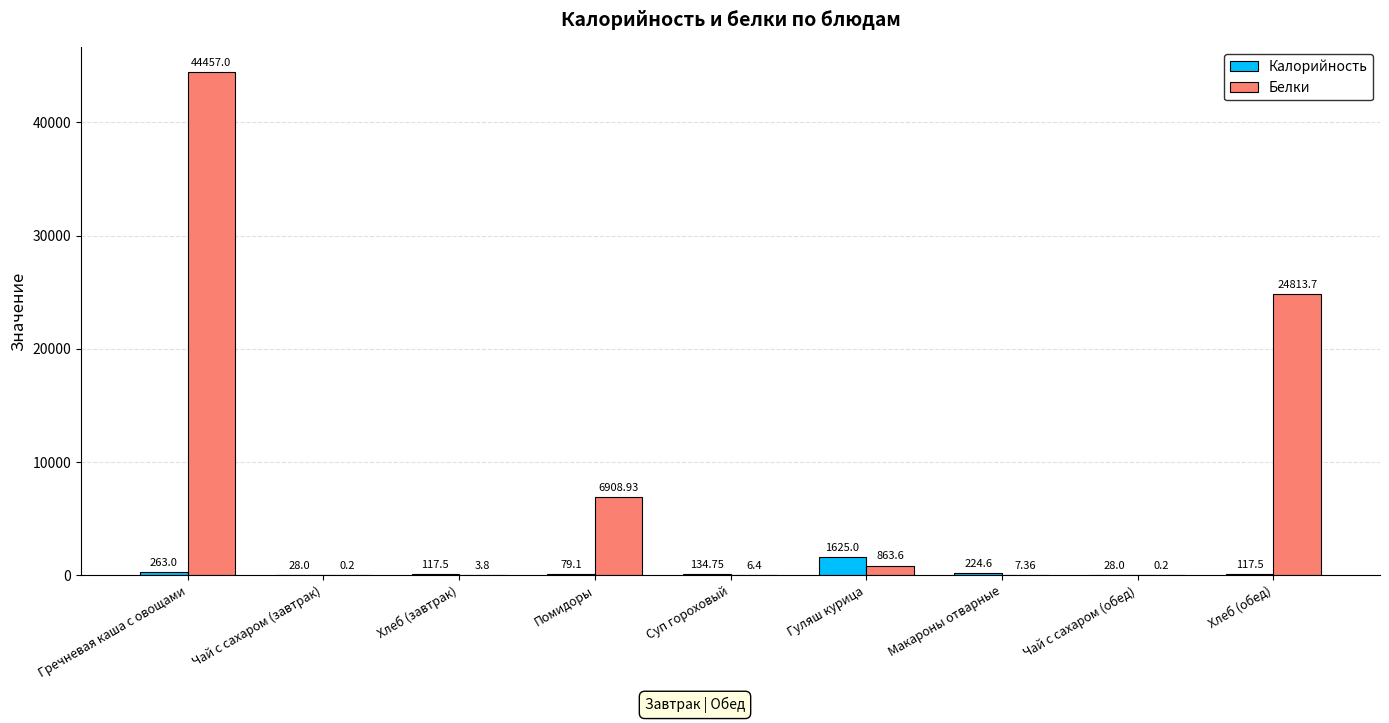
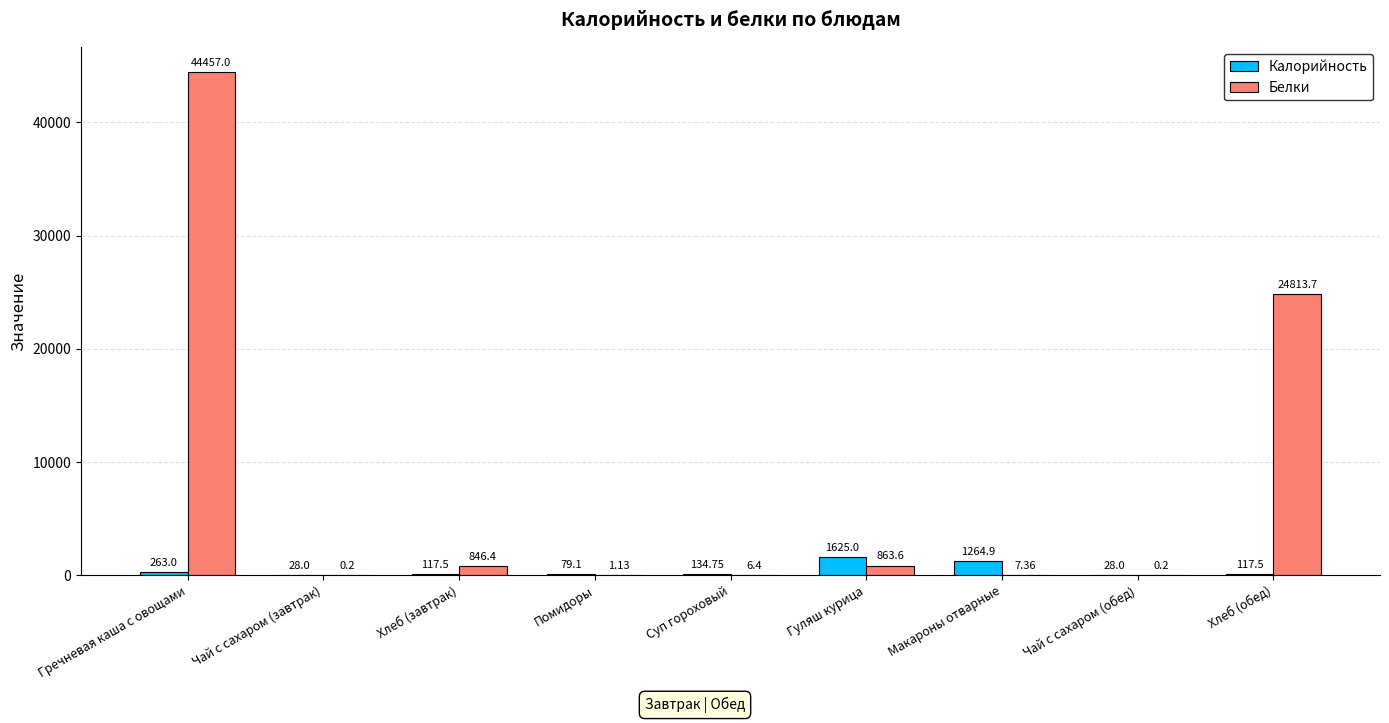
  {
    "Калорийность": {
      "Гречневая каша с овощами": 263.0,
      "Чай с сахаром (завтрак)": 28.0,
      "Хлеб (завтрак)": 117.5,
      "Помидоры": 79.1,
      "Суп гороховый": 134.75,
      "Гуляш курица": 1625.0,
-     "Макароны отварные": 224.6,
+     "Макароны отварные": 1264.9,
      "Чай с сахаром (обед)": 28.0,
      "Хлеб (обед)": 117.5
    },
    "Белки": {
      "Гречневая каша с овощами": 44457.0,
      "Чай с сахаром (завтрак)": 0.2,
-     "Хлеб (завтрак)": 3.8,
-     "Помидоры": 6908.93,
+     "Хлеб (завтрак)": 846.4,
+     "Помидоры": 1.13,
      "Суп гороховый": 6.4,
      "Гуляш курица": 863.6,
      "Макароны отварные": 7.36,
      "Чай с сахаром (обед)": 0.2,
      "Хлеб (обед)": 24813.7
    }
  }
